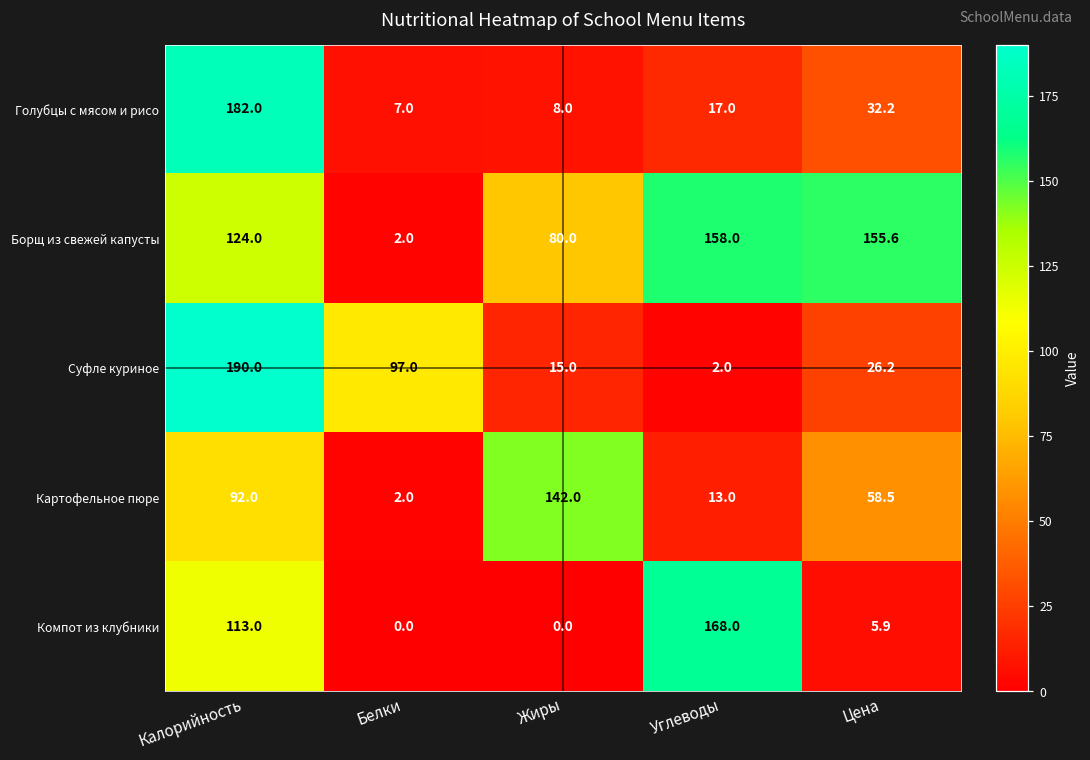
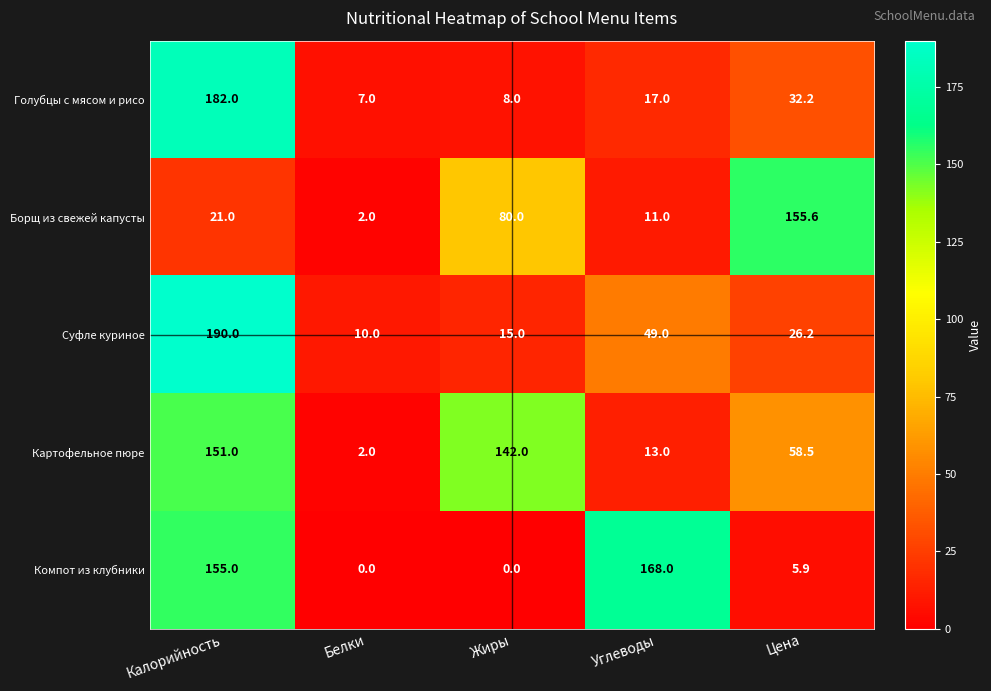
  {
    "Голубцы с мясом и рисо": {
      "Калорийность": 182.0,
      "Белки": 7.0,
      "Жиры": 8.0,
      "Углеводы": 17.0,
      "Цена": 32.2
    },
    "Борщ из свежей капусты": {
-     "Калорийность": 124.0,
+     "Калорийность": 21.0,
      "Белки": 2.0,
      "Жиры": 80.0,
-     "Углеводы": 158.0,
+     "Углеводы": 11.0,
      "Цена": 155.6
    },
    "Суфле куриное": {
      "Калорийность": 190.0,
-     "Белки": 97.0,
+     "Белки": 10.0,
      "Жиры": 15.0,
-     "Углеводы": 2.0,
+     "Углеводы": 49.0,
      "Цена": 26.2
    },
    "Картофельное пюре": {
-     "Калорийность": 92.0,
+     "Калорийность": 151.0,
      "Белки": 2.0,
      "Жиры": 142.0,
      "Углеводы": 13.0,
      "Цена": 58.5
    },
    "Компот из клубники": {
-     "Калорийность": 113.0,
+     "Калорийность": 155.0,
      "Белки": 0.0,
      "Жиры": 0.0,
      "Углеводы": 168.0,
      "Цена": 5.9
    }
  }
